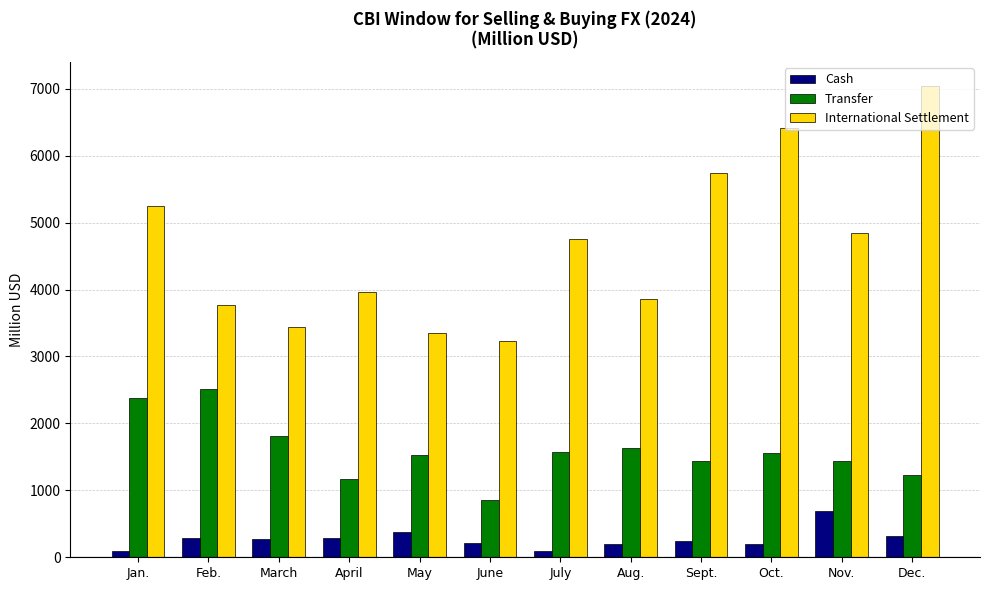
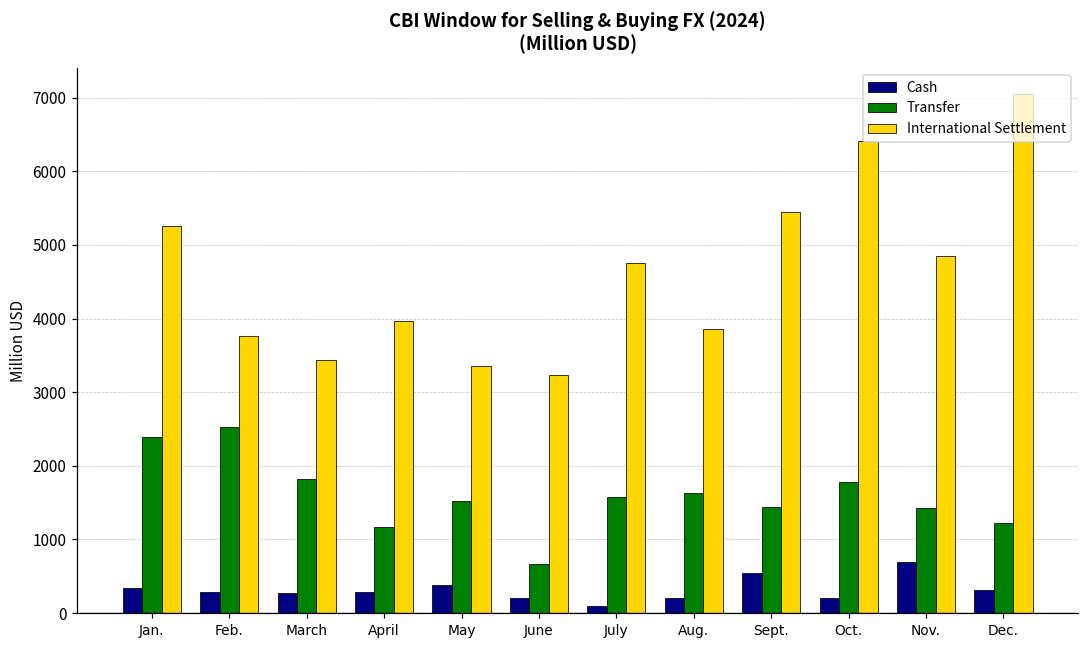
  {
    "Cash": {
-     "Jan.": 100,
+     "Jan.": 300,
      "Feb.": 300,
      "March": 300,
      "April": 300,
      "May": 400,
      "June": 200,
      "July": 100,
      "Aug.": 200,
-     "Sept.": 300,
+     "Sept.": 500,
      "Oct.": 200,
      "Nov.": 700,
      "Dec.": 300
    },
    "Transfer": {
      "Jan.": 2400,
      "Feb.": 2500,
      "March": 1800,
      "April": 1200,
      "May": 1500,
-     "June": 900,
+     "June": 700,
      "July": 1600,
      "Aug.": 1600,
      "Sept.": 1400,
-     "Oct.": 1600,
+     "Oct.": 1800,
      "Nov.": 1400,
      "Dec.": 1200
    },
    "International Settlement": {
      "Jan.": 5300,
      "Feb.": 3800,
      "March": 3400,
      "April": 4000,
      "May": 3400,
      "June": 3200,
      "July": 4800,
      "Aug.": 3900,
-     "Sept.": 5700,
+     "Sept.": 5400,
      "Nov.": 4800
    }
  }
